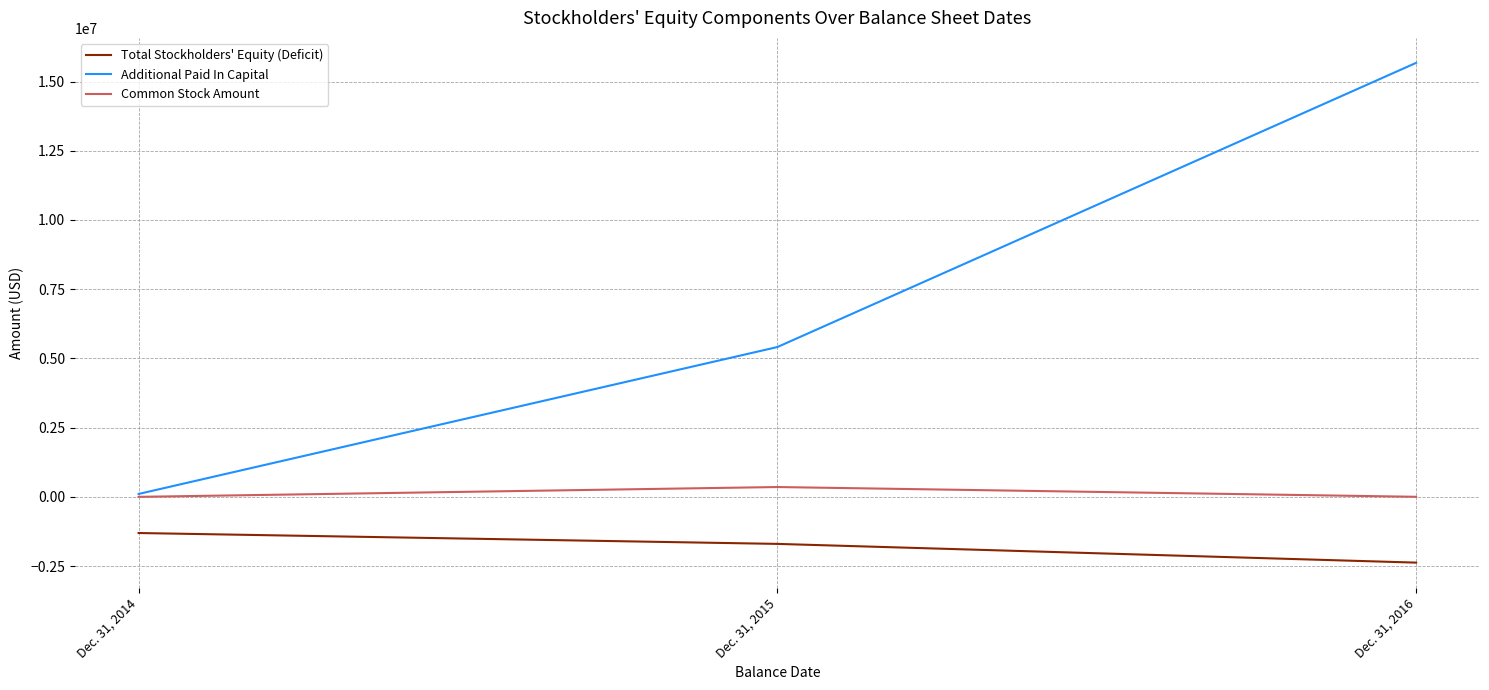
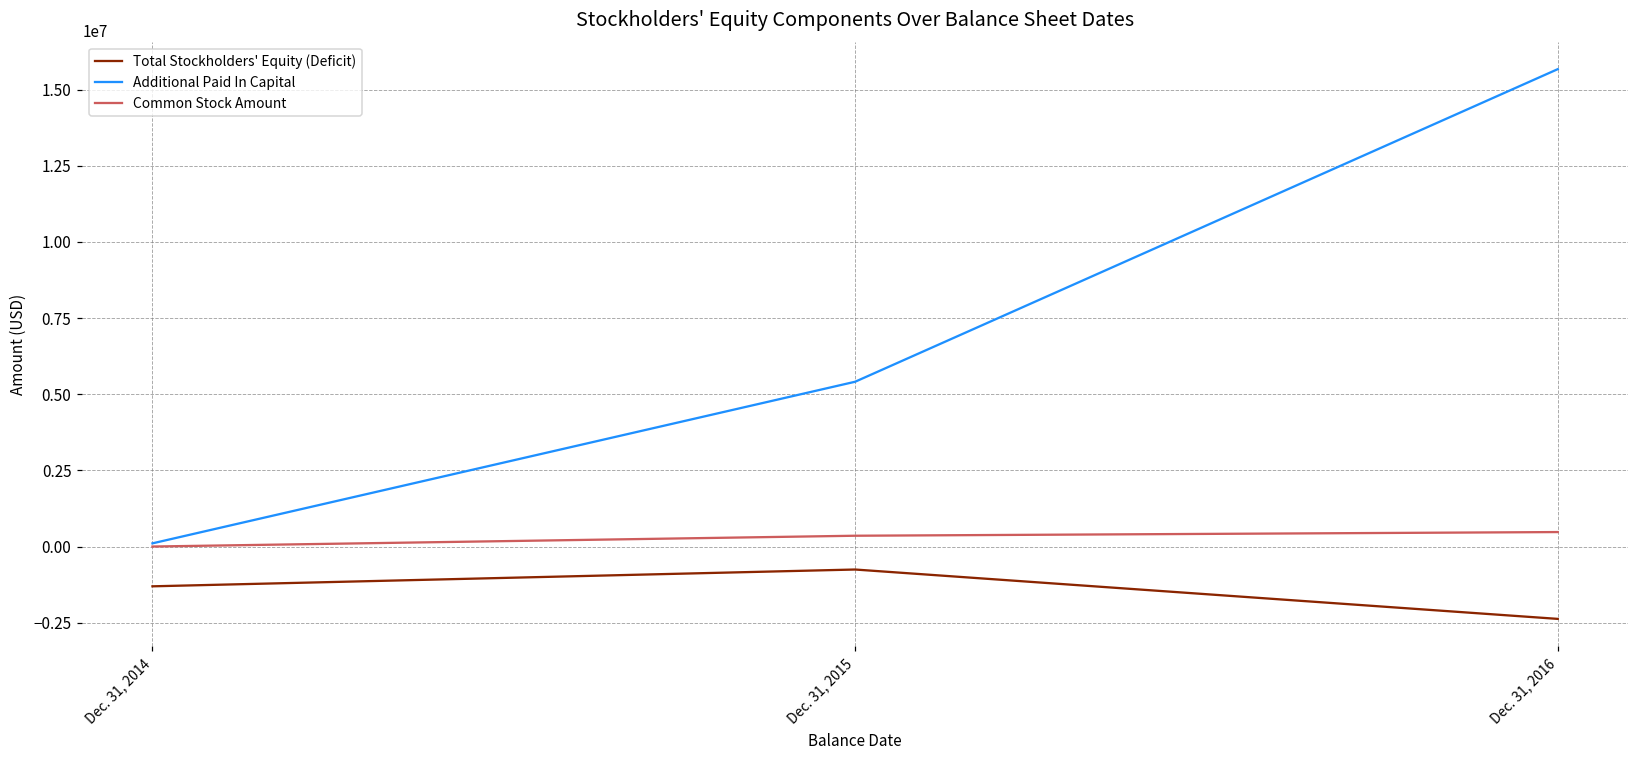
  {
    "Total Stockholders' Equity (Deficit)": {
      "Dec. 31, 2014": -1300000,
-     "Dec. 31, 2015": -1700000,
+     "Dec. 31, 2015": -800000,
      "Dec. 31, 2016": -2400000
    },
    "Additional Paid In Capital": {
      "Dec. 31, 2014": 100000,
      "Dec. 31, 2015": 5400000,
      "Dec. 31, 2016": 15700000
    },
    "Common Stock Amount": {
      "Dec. 31, 2014": 0,
      "Dec. 31, 2015": 400000,
-     "Dec. 31, 2016": 0
+     "Dec. 31, 2016": 500000
    }
  }
